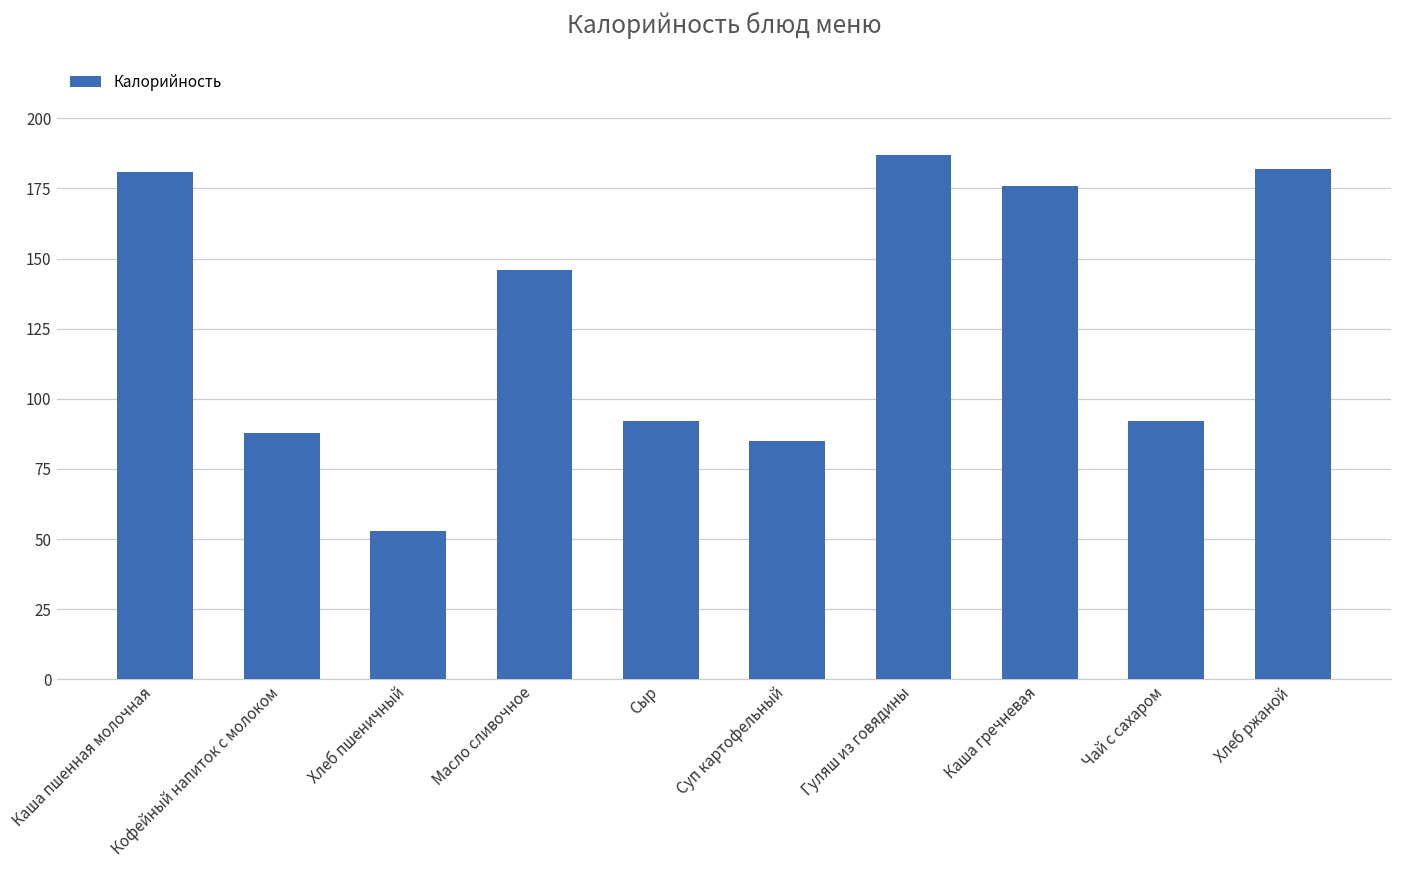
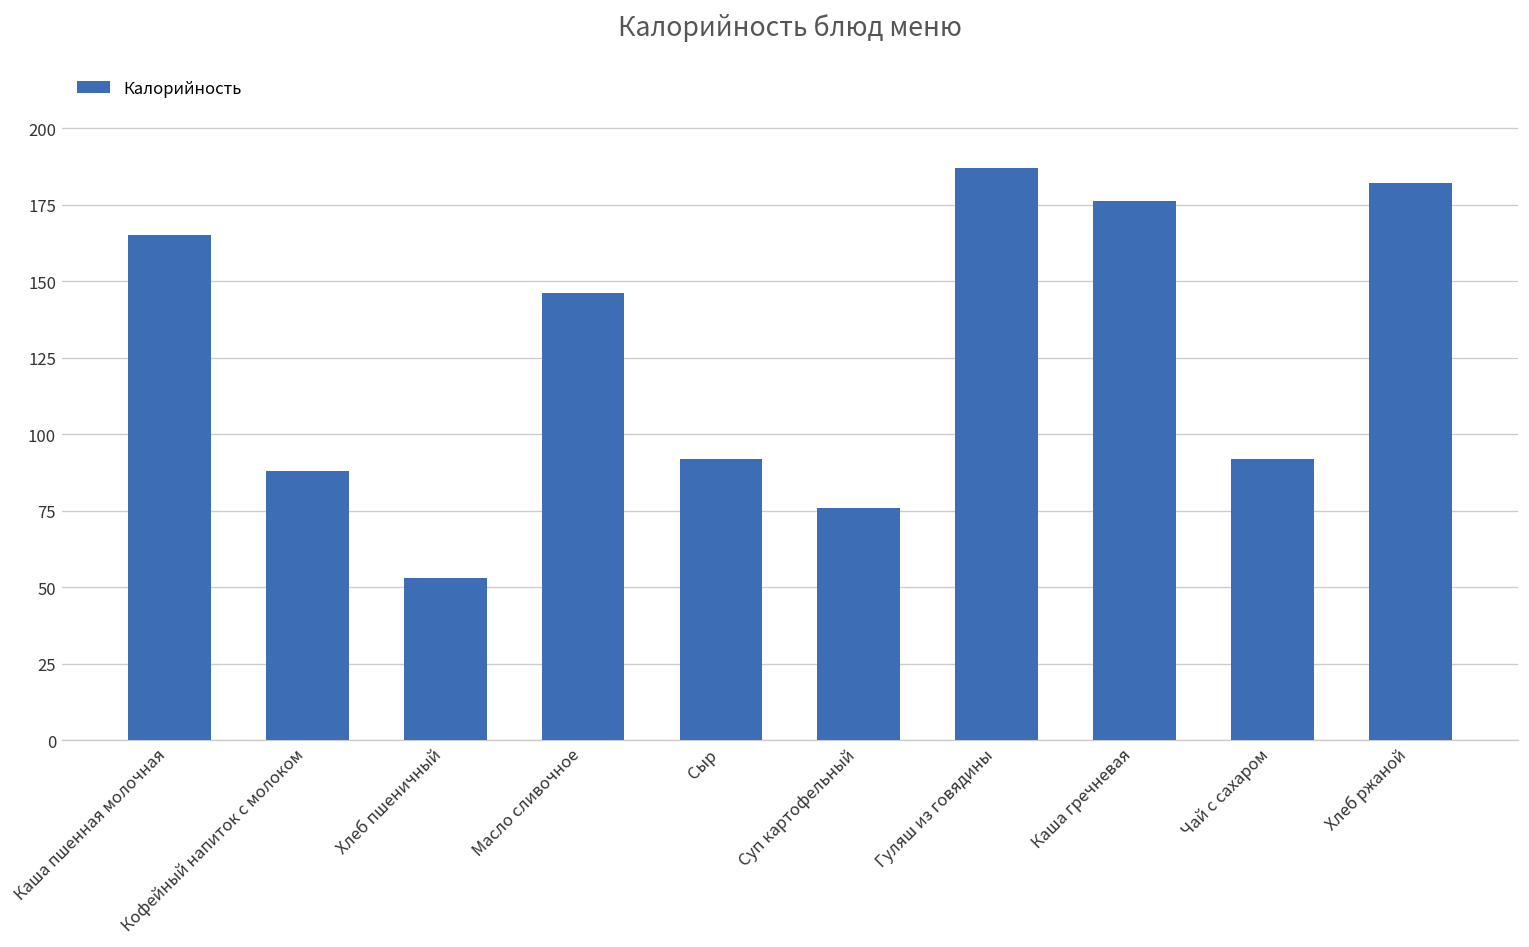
  {
-   "Каша пшенная молочная": 181,
+   "Каша пшенная молочная": 165,
    "Кофейный напиток с молоком": 88,
    "Хлеб пшеничный": 53,
    "Масло сливочное": 146,
    "Сыр": 92,
-   "Суп картофельный": 85,
+   "Суп картофельный": 76,
    "Гуляш из говядины": 187,
    "Каша гречневая": 176,
    "Чай с сахаром": 92,
    "Хлеб ржаной": 182
  }
